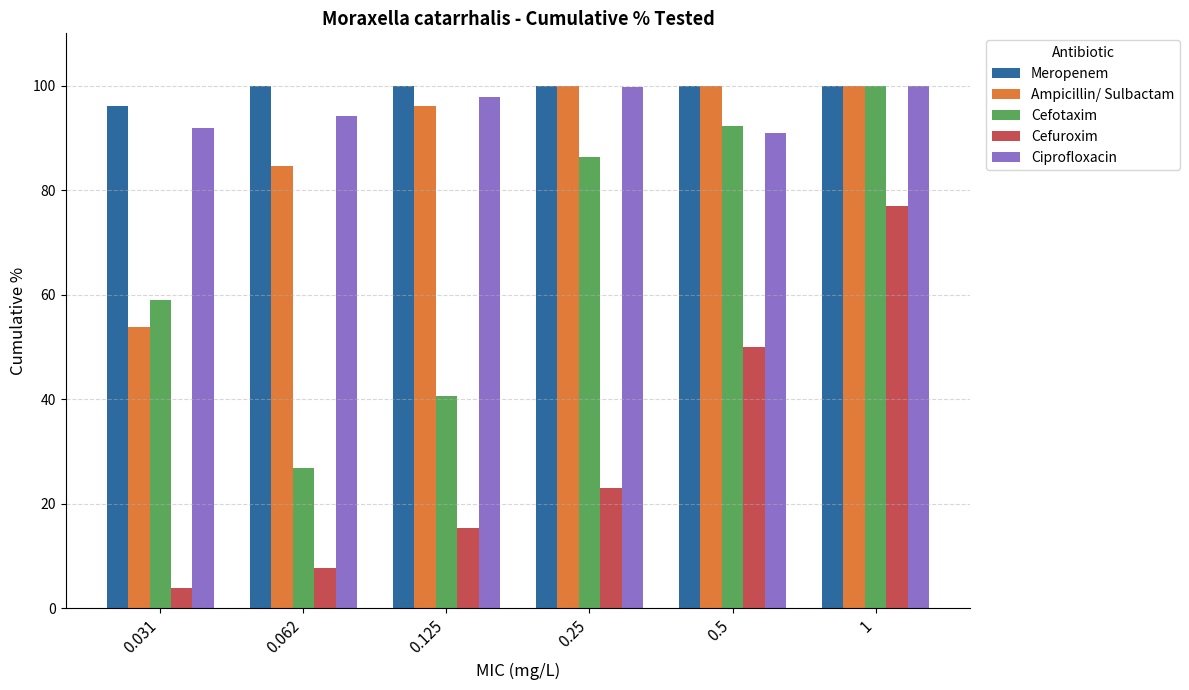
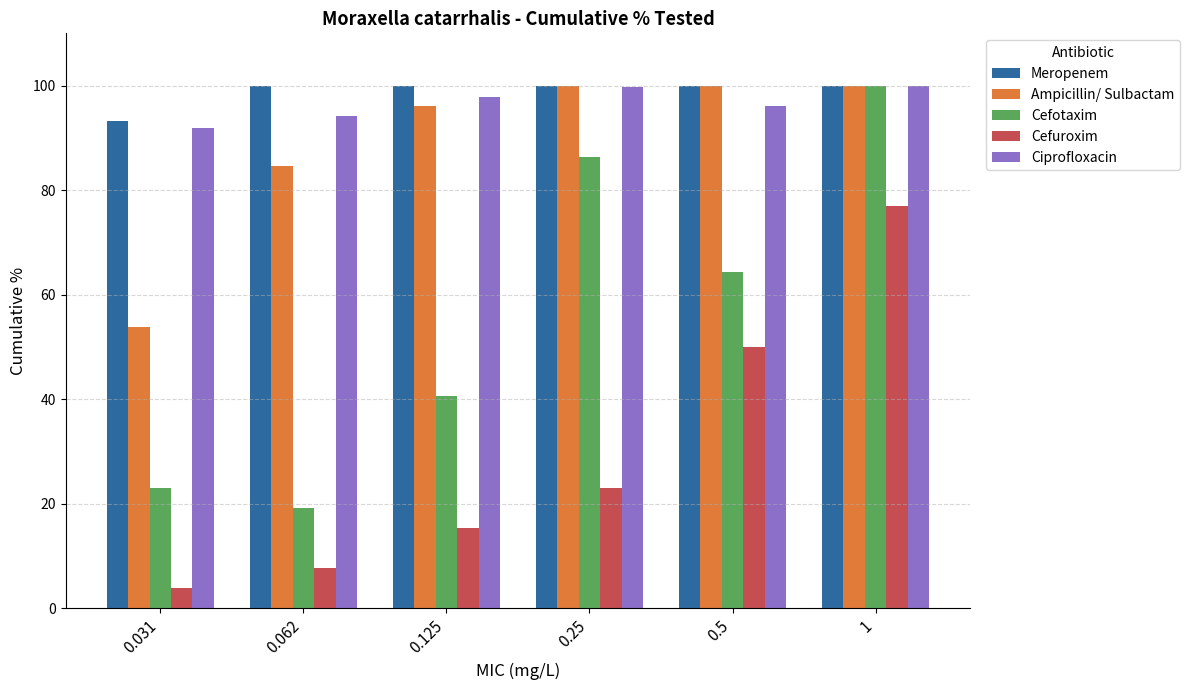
  {
    "Meropenem": {
-     "0.031": 96,
+     "0.031": 93,
      "0.062": 100,
      "0.125": 100,
      "0.25": 100,
      "0.5": 100,
      "1": 100
    },
    "Cefotaxim": {
-     "0.031": 59,
-     "0.062": 27,
+     "0.031": 23,
+     "0.062": 19,
      "0.125": 41,
      "0.25": 86,
-     "0.5": 92,
+     "0.5": 64,
      "1": 100
    },
    "Ciprofloxacin": {
      "0.031": 92,
      "0.062": 94,
      "0.125": 98,
      "0.25": 100,
-     "0.5": 91,
+     "0.5": 96,
      "1": 100
    }
  }
